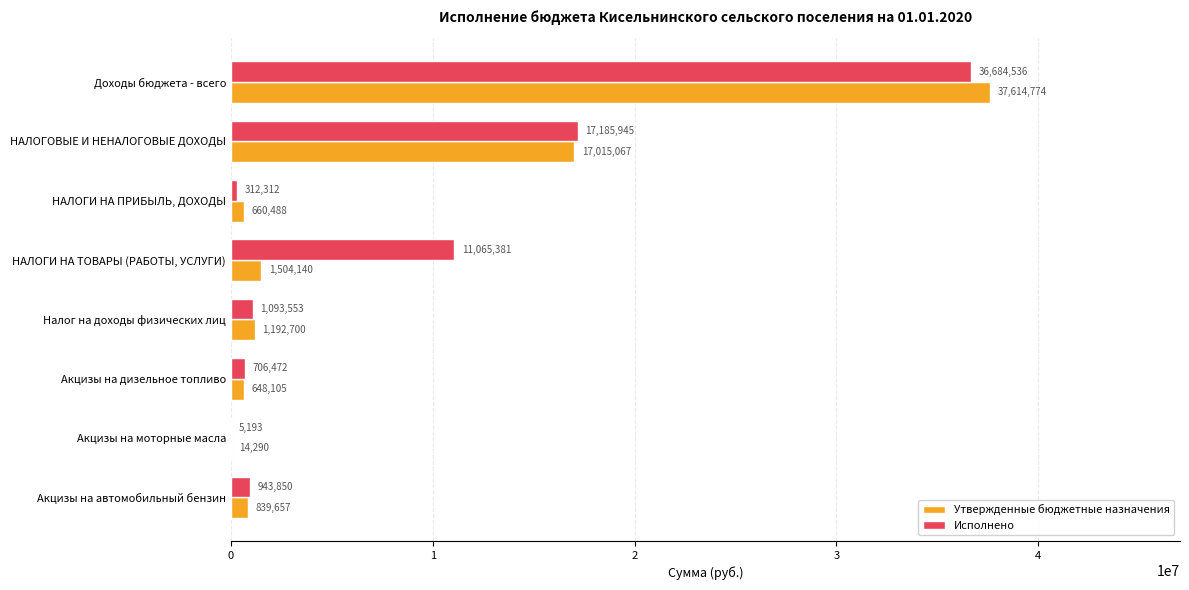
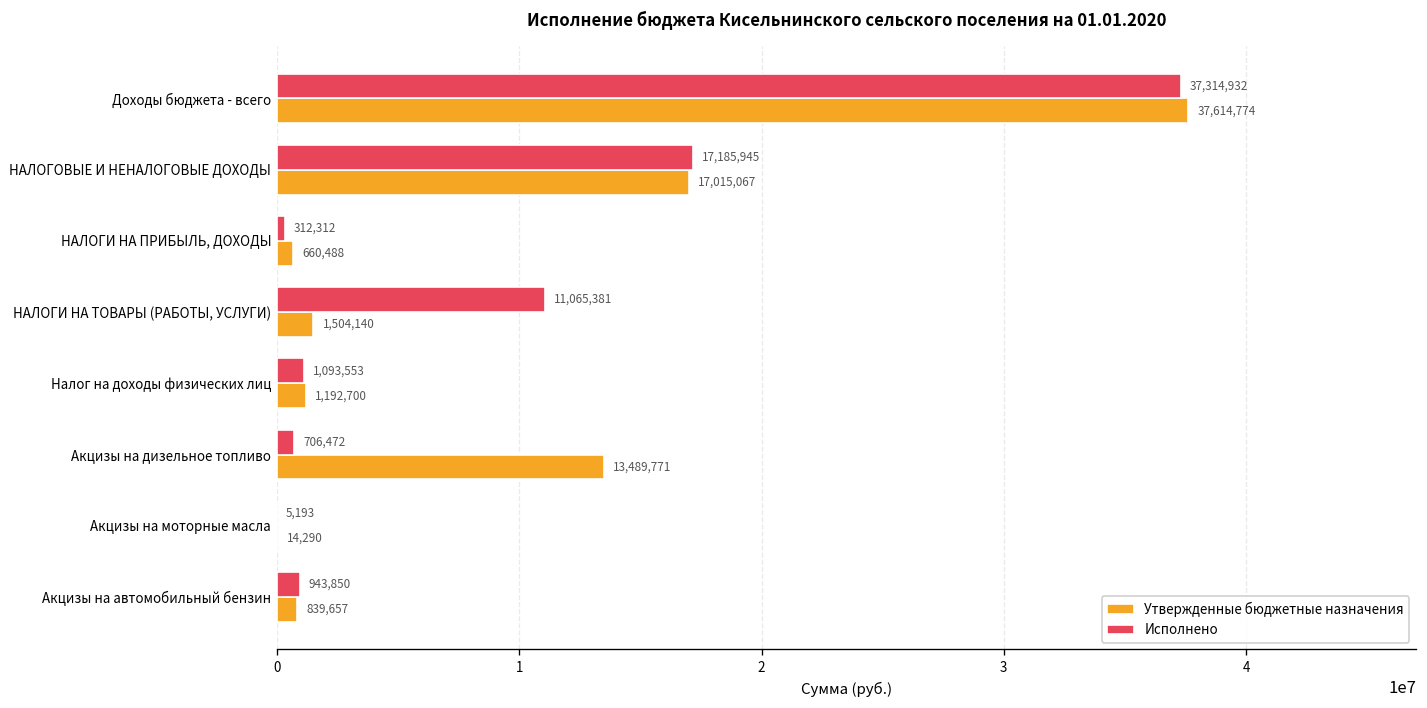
  {
    "Утвержденные бюджетные назначения": {
      "Доходы бюджета - всего": "37,614,774",
      "НАЛОГОВЫЕ И НЕНАЛОГОВЫЕ ДОХОДЫ": "17,015,067",
      "НАЛОГИ НА ПРИБЫЛЬ, ДОХОДЫ": "660,488",
      "НАЛОГИ НА ТОВАРЫ (РАБОТЫ, УСЛУГИ)": "1,504,140",
      "Налог на доходы физических лиц": "1,192,700",
-     "Акцизы на дизельное топливо": "648,105",
+     "Акцизы на дизельное топливо": "13,489,771",
      "Акцизы на моторные масла": "14,290",
      "Акцизы на автомобильный бензин": "839,657"
    },
    "Исполнено": {
-     "Доходы бюджета - всего": "36,684,536",
+     "Доходы бюджета - всего": "37,314,932",
      "НАЛОГОВЫЕ И НЕНАЛОГОВЫЕ ДОХОДЫ": "17,185,945",
      "НАЛОГИ НА ПРИБЫЛЬ, ДОХОДЫ": "312,312",
      "НАЛОГИ НА ТОВАРЫ (РАБОТЫ, УСЛУГИ)": "11,065,381",
      "Налог на доходы физических лиц": "1,093,553",
      "Акцизы на дизельное топливо": "706,472",
      "Акцизы на моторные масла": "5,193",
      "Акцизы на автомобильный бензин": "943,850"
    }
  }
